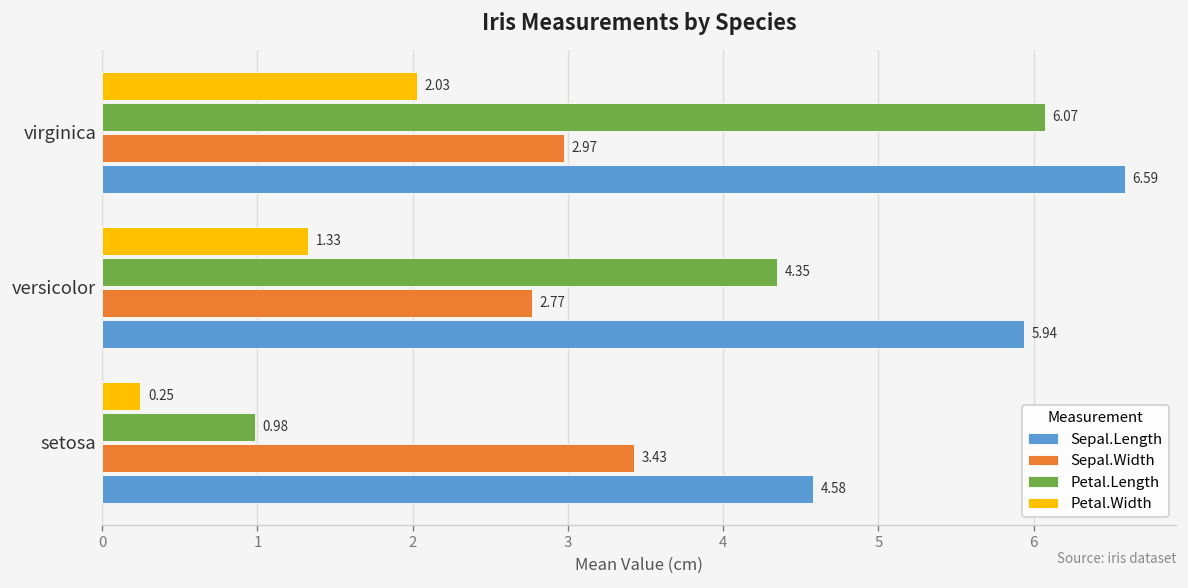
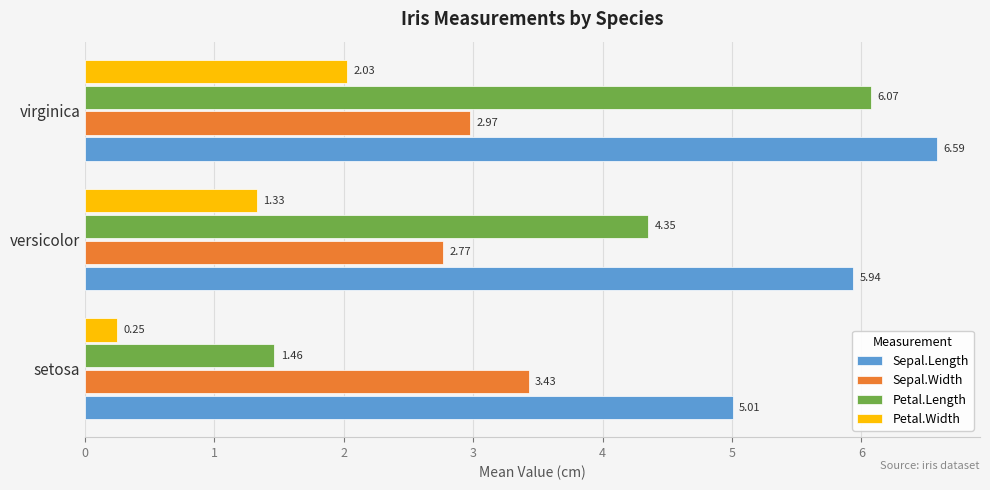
  {
    "Sepal.Length": {
      "virginica": 6.59,
      "versicolor": 5.94,
-     "setosa": 4.58
+     "setosa": 5.01
    },
    "Sepal.Width": {
      "virginica": 2.97,
      "versicolor": 2.77,
      "setosa": 3.43
    },
    "Petal.Length": {
      "virginica": 6.07,
      "versicolor": 4.35,
-     "setosa": 0.98
+     "setosa": 1.46
    },
    "Petal.Width": {
      "virginica": 2.03,
      "versicolor": 1.33,
      "setosa": 0.25
    }
  }
